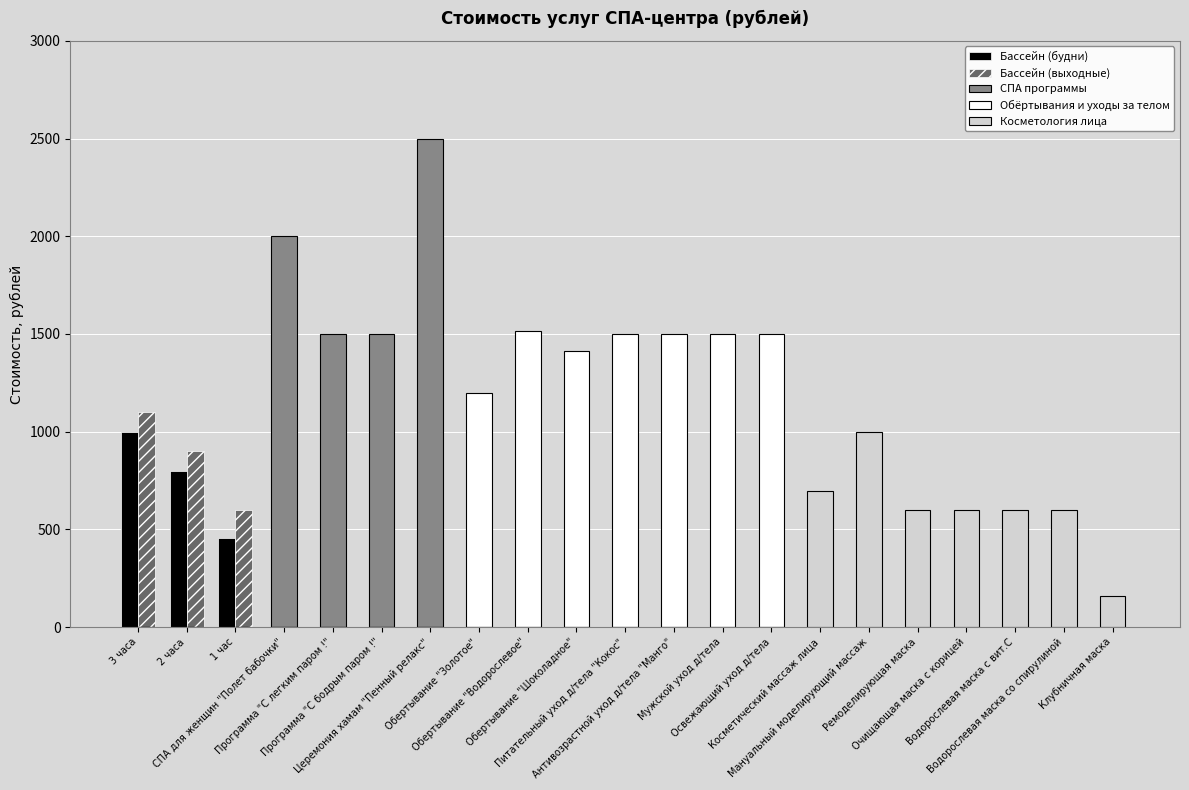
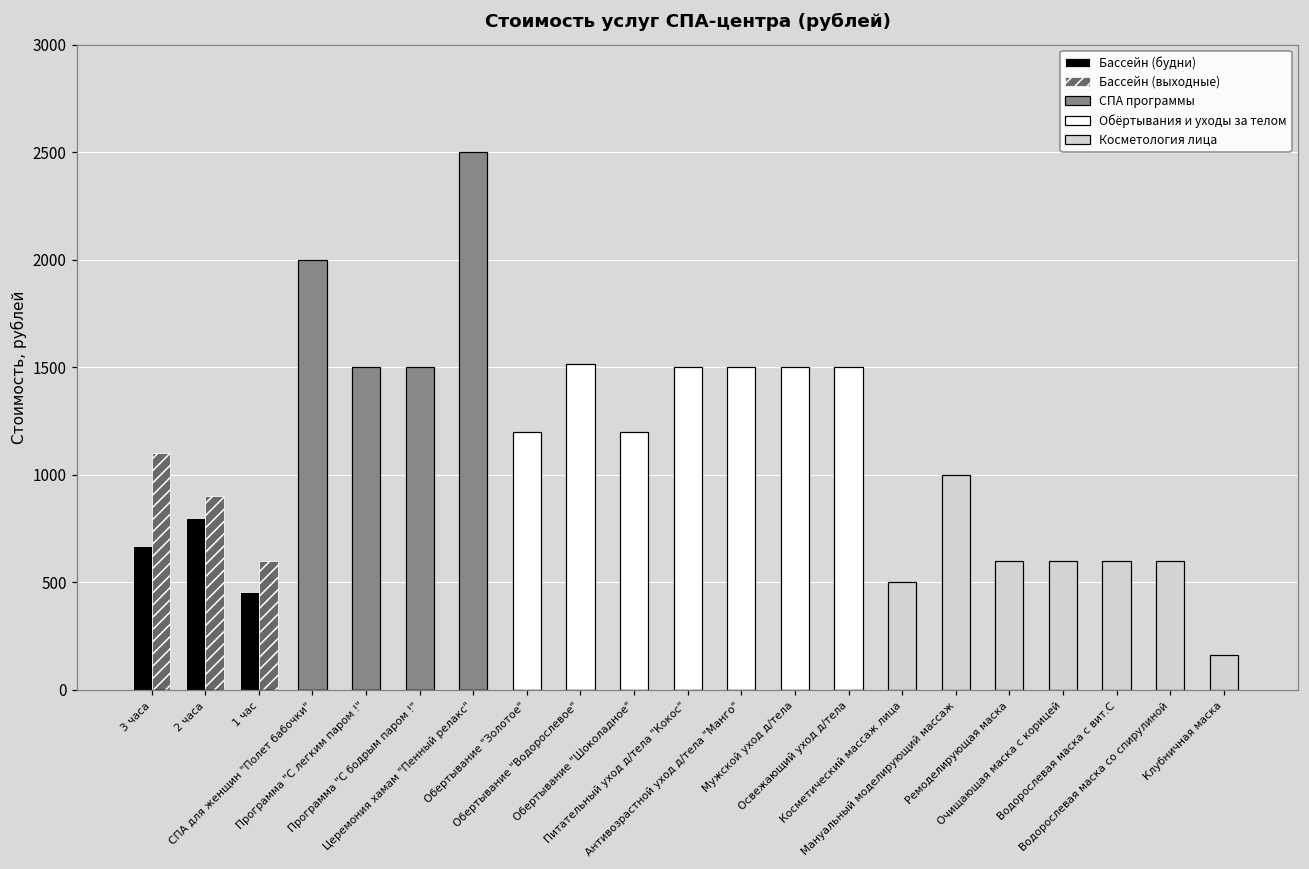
  {
    "Бассейн (будни)": {
-     "3 часа": 1000,
+     "3 часа": 670,
      "2 часа": 800,
      "1 час": 460,
      "СПА для женщин \"Полет бабочки\"": 0,
      "Программа \"С легким паром !\"": 0,
      "Программа \"С бодрым паром !\"": 0,
      "Церемония хамам \"Пенный релакс\"": 0,
      "Обертывание \"Золотое\"": 0,
      "Обертывание \"Водорослевое\"": 0,
      "Обертывание \"Шоколадное\"": 0,
      "Питательный уход д/тела \"Кокос\"": 0,
      "Антивозрастной уход д/тела \"Манго\"": 0,
      "Мужской уход д/тела": 0,
      "Освежающий уход д/тела": 0,
      "Косметический массаж лица": 0,
      "Мануальный моделирующий массаж": 0,
      "Ремоделирующая маска": 0,
      "Очищающая маска с корицей": 0,
      "Водорослевая маска с вит.С": 0,
      "Водорослевая маска со спирулиной": 0,
      "Клубничная маска": 0
    },
    "Обёртывания и уходы за телом": {
      "3 часа": 0,
      "2 часа": 0,
      "1 час": 0,
      "СПА для женщин \"Полет бабочки\"": 0,
      "Программа \"С легким паром !\"": 0,
      "Программа \"С бодрым паром !\"": 0,
      "Церемония хамам \"Пенный релакс\"": 0,
      "Обертывание \"Золотое\"": 1200,
      "Обертывание \"Водорослевое\"": 1520,
-     "Обертывание \"Шоколадное\"": 1420,
+     "Обертывание \"Шоколадное\"": 1200,
      "Питательный уход д/тела \"Кокос\"": 1500,
      "Антивозрастной уход д/тела \"Манго\"": 1500,
      "Мужской уход д/тела": 1500,
      "Освежающий уход д/тела": 1500,
      "Косметический массаж лица": 0,
      "Мануальный моделирующий массаж": 0,
      "Ремоделирующая маска": 0,
      "Очищающая маска с корицей": 0,
      "Водорослевая маска с вит.С": 0,
      "Водорослевая маска со спирулиной": 0,
      "Клубничная маска": 0
    },
    "Косметология лица": {
      "3 часа": 0,
      "2 часа": 0,
      "1 час": 0,
      "СПА для женщин \"Полет бабочки\"": 0,
      "Программа \"С легким паром !\"": 0,
      "Программа \"С бодрым паром !\"": 0,
      "Церемония хамам \"Пенный релакс\"": 0,
      "Обертывание \"Золотое\"": 0,
      "Обертывание \"Водорослевое\"": 0,
      "Обертывание \"Шоколадное\"": 0,
      "Питательный уход д/тела \"Кокос\"": 0,
      "Антивозрастной уход д/тела \"Манго\"": 0,
      "Мужской уход д/тела": 0,
      "Освежающий уход д/тела": 0,
-     "Косметический массаж лица": 700,
+     "Косметический массаж лица": 500,
      "Мануальный моделирующий массаж": 1000,
      "Ремоделирующая маска": 600,
      "Очищающая маска с корицей": 600,
      "Водорослевая маска с вит.С": 600,
      "Водорослевая маска со спирулиной": 600,
      "Клубничная маска": 160
    }
  }
